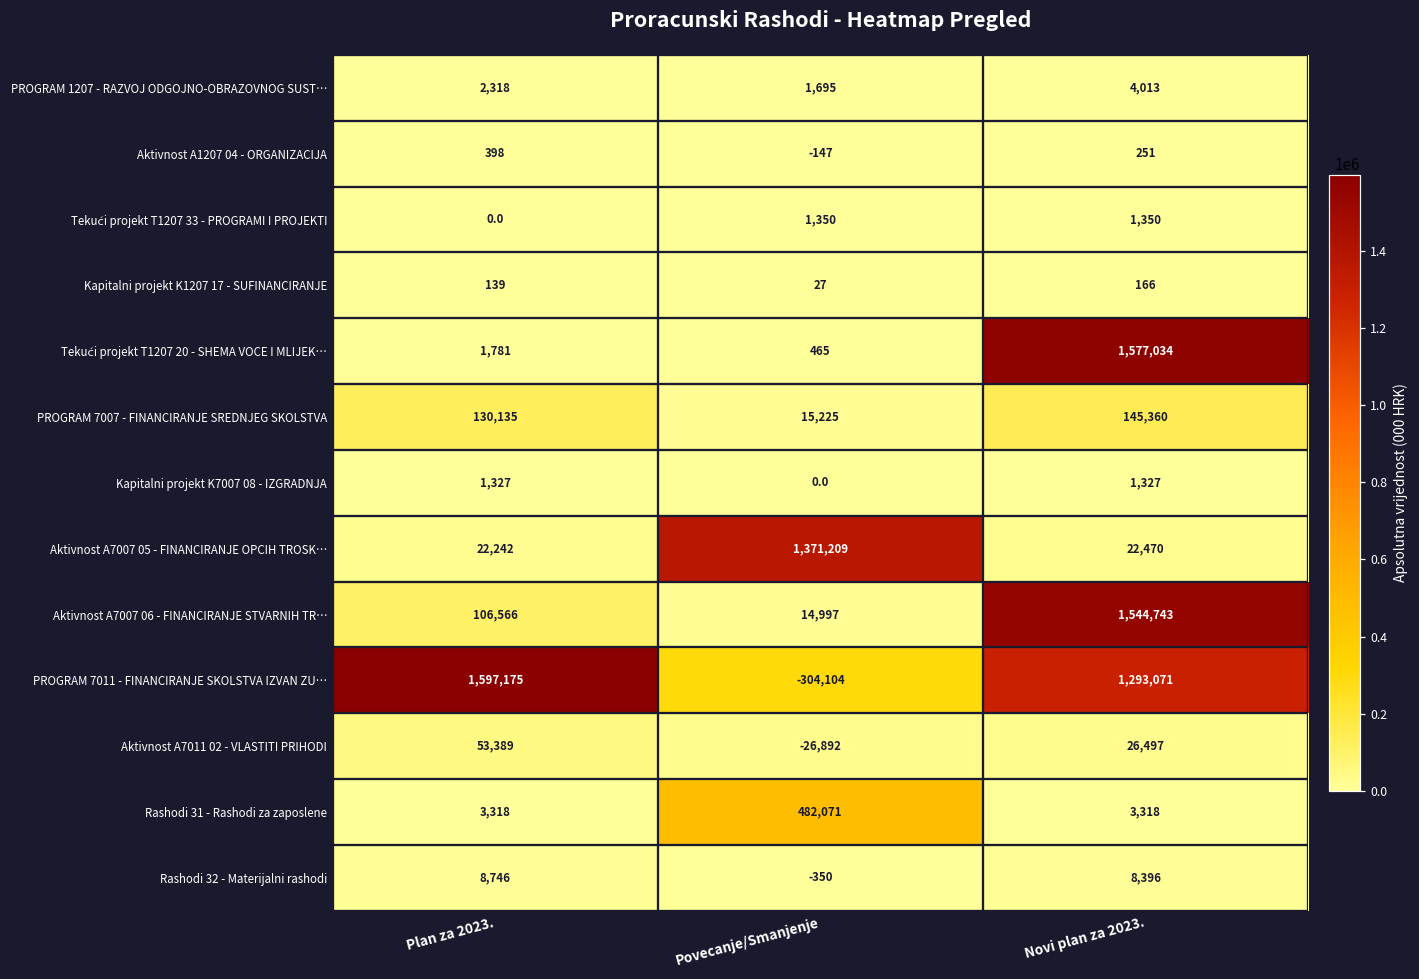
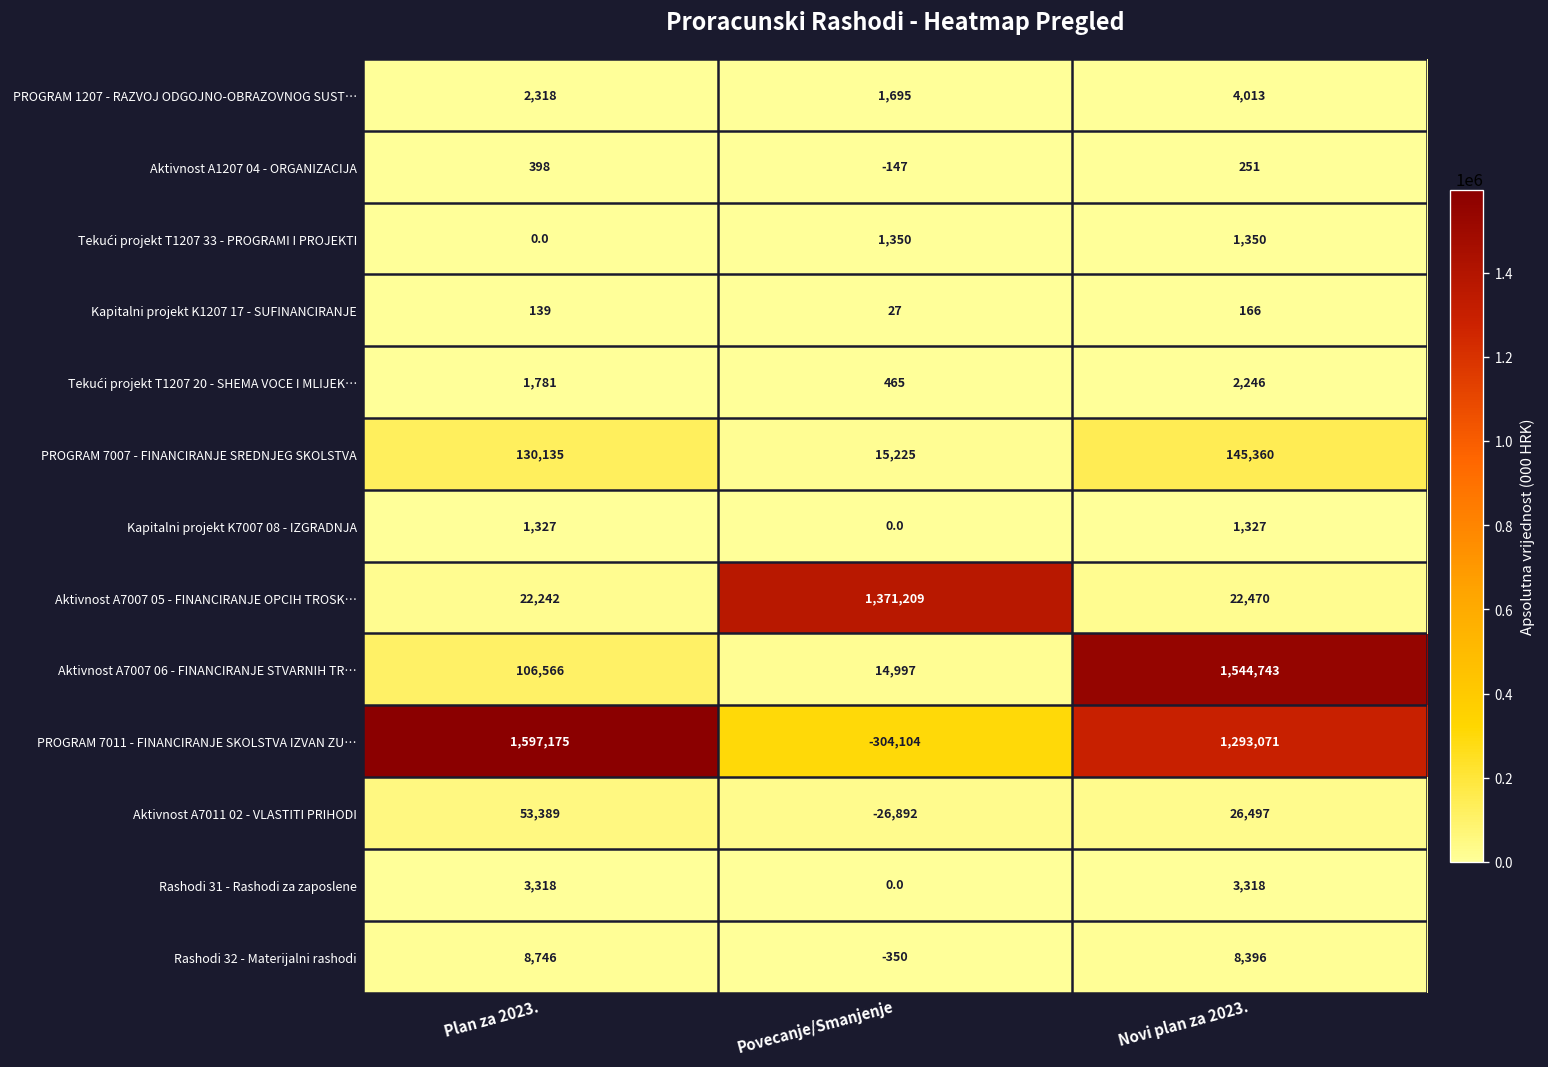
  {
    "PROGRAM 1207 - RAZVOJ ODGOJNO-OBRAZOVNOG SUST…": {
      "Plan za 2023.": "2,318",
      "Povecanje/Smanjenje": "1,695",
      "Novi plan za 2023.": "4,013"
    },
    "Aktivnost A1207 04 - ORGANIZACIJA": {
      "Plan za 2023.": "398",
      "Povecanje/Smanjenje": "-147",
      "Novi plan za 2023.": "251"
    },
    "Tekući projekt T1207 33 - PROGRAMI I PROJEKTI": {
      "Plan za 2023.": "0.0",
      "Povecanje/Smanjenje": "1,350",
      "Novi plan za 2023.": "1,350"
    },
    "Kapitalni projekt K1207 17 - SUFINANCIRANJE": {
      "Plan za 2023.": "139",
      "Povecanje/Smanjenje": "27",
      "Novi plan za 2023.": "166"
    },
    "Tekući projekt T1207 20 - SHEMA VOCE I MLIJEK…": {
      "Plan za 2023.": "1,781",
      "Povecanje/Smanjenje": "465",
-     "Novi plan za 2023.": "1,577,034"
+     "Novi plan za 2023.": "2,246"
    },
    "PROGRAM 7007 - FINANCIRANJE SREDNJEG SKOLSTVA": {
      "Plan za 2023.": "130,135",
      "Povecanje/Smanjenje": "15,225",
      "Novi plan za 2023.": "145,360"
    },
    "Kapitalni projekt K7007 08 - IZGRADNJA": {
      "Plan za 2023.": "1,327",
      "Povecanje/Smanjenje": "0.0",
      "Novi plan za 2023.": "1,327"
    },
    "Aktivnost A7007 05 - FINANCIRANJE OPCIH TROSK…": {
      "Plan za 2023.": "22,242",
      "Povecanje/Smanjenje": "1,371,209",
      "Novi plan za 2023.": "22,470"
    },
    "Aktivnost A7007 06 - FINANCIRANJE STVARNIH TR…": {
      "Plan za 2023.": "106,566",
      "Povecanje/Smanjenje": "14,997",
      "Novi plan za 2023.": "1,544,743"
    },
    "PROGRAM 7011 - FINANCIRANJE SKOLSTVA IZVAN ZU…": {
      "Plan za 2023.": "1,597,175",
      "Povecanje/Smanjenje": "-304,104",
      "Novi plan za 2023.": "1,293,071"
    },
    "Aktivnost A7011 02 - VLASTITI PRIHODI": {
      "Plan za 2023.": "53,389",
      "Povecanje/Smanjenje": "-26,892",
      "Novi plan za 2023.": "26,497"
    },
    "Rashodi 31 - Rashodi za zaposlene": {
      "Plan za 2023.": "3,318",
-     "Povecanje/Smanjenje": "482,071",
+     "Povecanje/Smanjenje": "0.0",
      "Novi plan za 2023.": "3,318"
    },
    "Rashodi 32 - Materijalni rashodi": {
      "Plan za 2023.": "8,746",
      "Povecanje/Smanjenje": "-350",
      "Novi plan za 2023.": "8,396"
    }
  }
